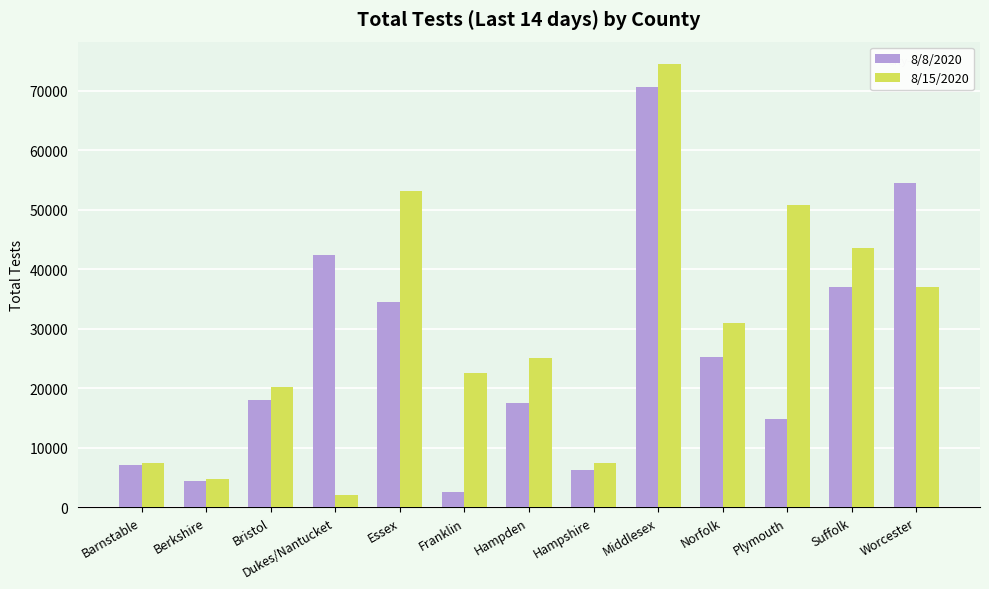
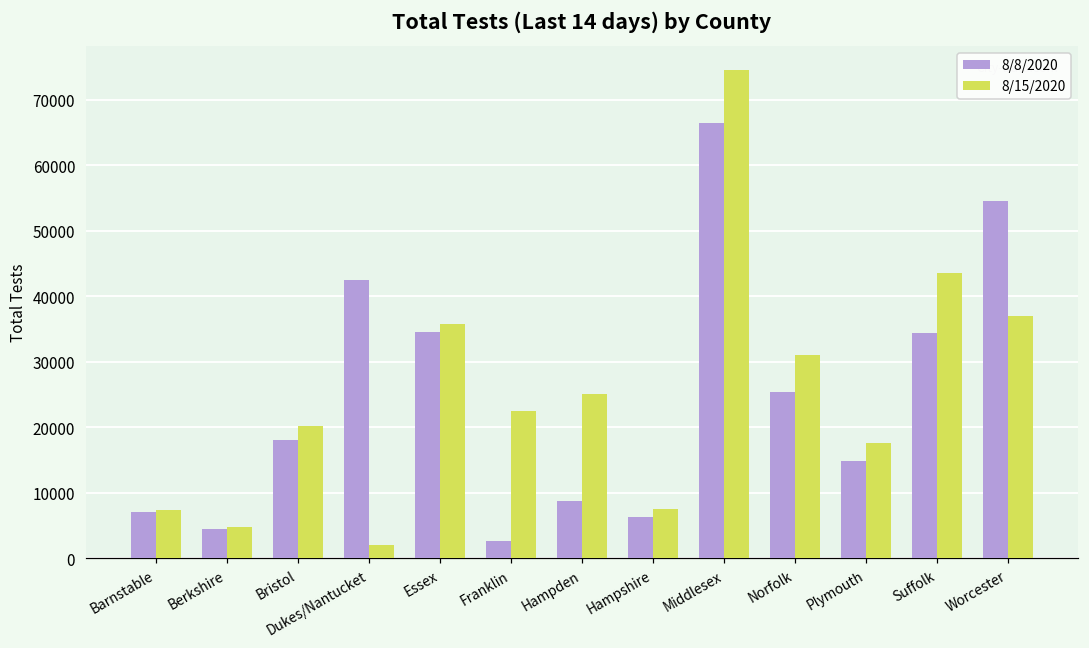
  {
    "8/8/2020": {
      "Barnstable": 7000,
      "Berkshire": 4000,
      "Bristol": 18000,
      "Dukes/Nantucket": 42000,
      "Essex": 35000,
      "Franklin": 3000,
-     "Hampden": 18000,
+     "Hampden": 9000,
      "Hampshire": 6000,
-     "Middlesex": 71000,
+     "Middlesex": 67000,
      "Norfolk": 25000,
      "Plymouth": 15000,
-     "Suffolk": 37000,
+     "Suffolk": 34000,
      "Worcester": 55000
    },
    "8/15/2020": {
      "Barnstable": 7000,
      "Berkshire": 5000,
      "Bristol": 20000,
      "Dukes/Nantucket": 2000,
-     "Essex": 53000,
+     "Essex": 36000,
      "Franklin": 23000,
      "Hampden": 25000,
      "Hampshire": 7000,
      "Middlesex": 75000,
      "Norfolk": 31000,
-     "Plymouth": 51000,
+     "Plymouth": 18000,
      "Suffolk": 44000,
      "Worcester": 37000
    }
  }
